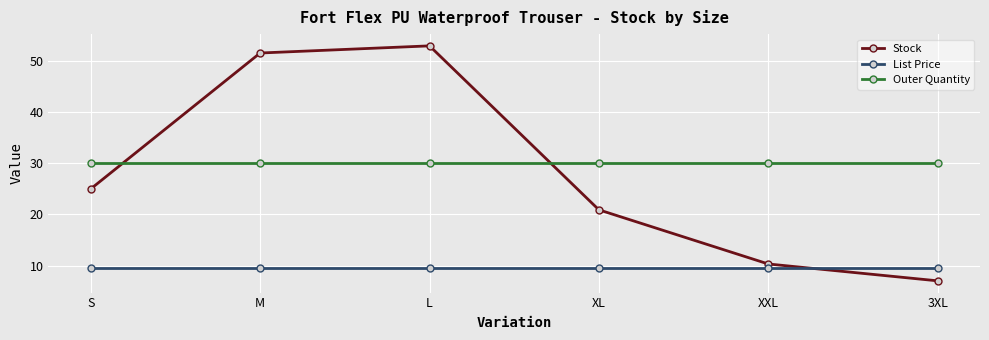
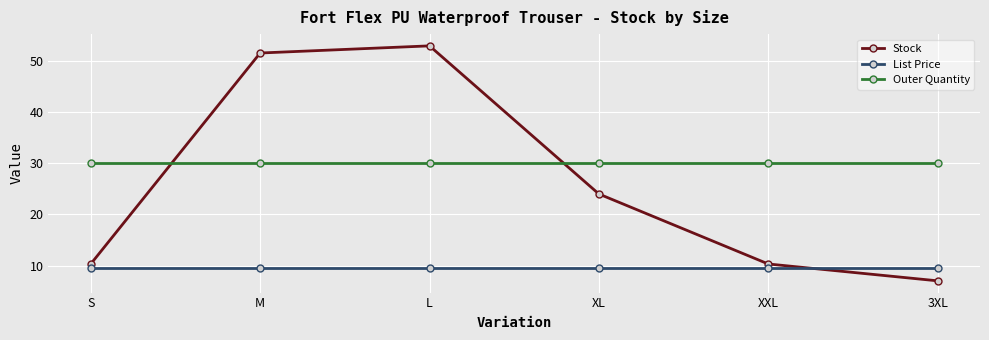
  {
    "Stock": {
-     "S": 25,
+     "S": 10,
      "M": 52,
      "L": 53,
-     "XL": 21,
+     "XL": 24,
      "XXL": 10,
      "3XL": 7
    },
    "List Price": {
      "S": 10,
      "M": 10,
      "L": 10,
      "XL": 10,
      "XXL": 10,
      "3XL": 10
    },
    "Outer Quantity": {
      "S": 30,
      "M": 30,
      "L": 30,
      "XL": 30,
      "XXL": 30,
      "3XL": 30
    }
  }
